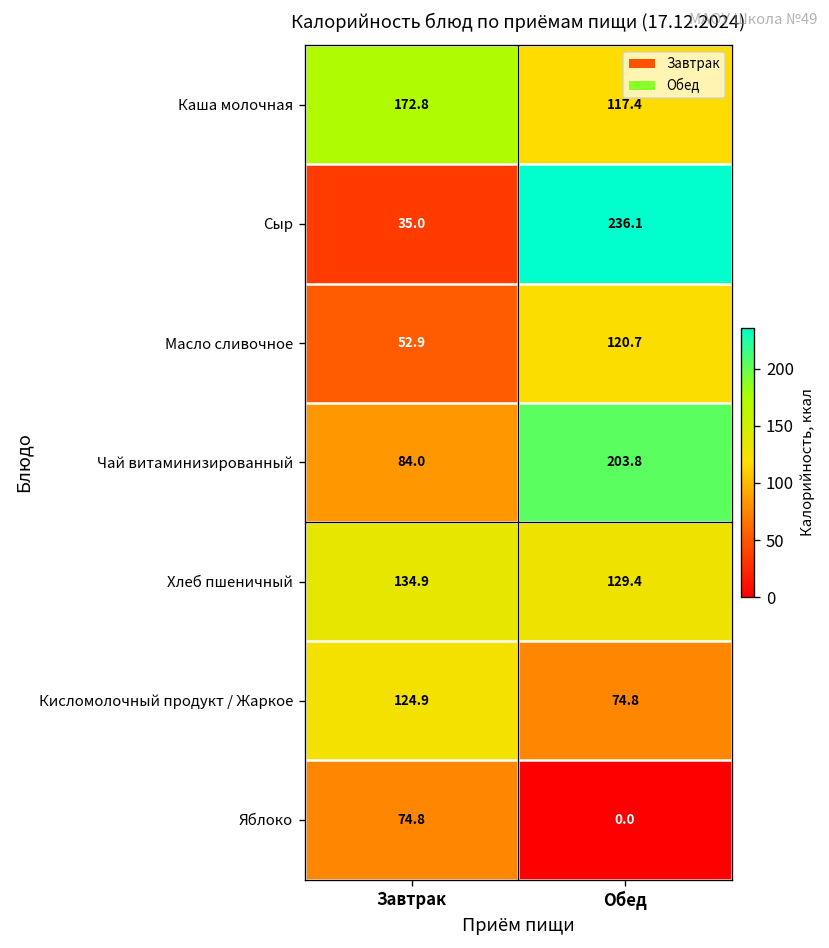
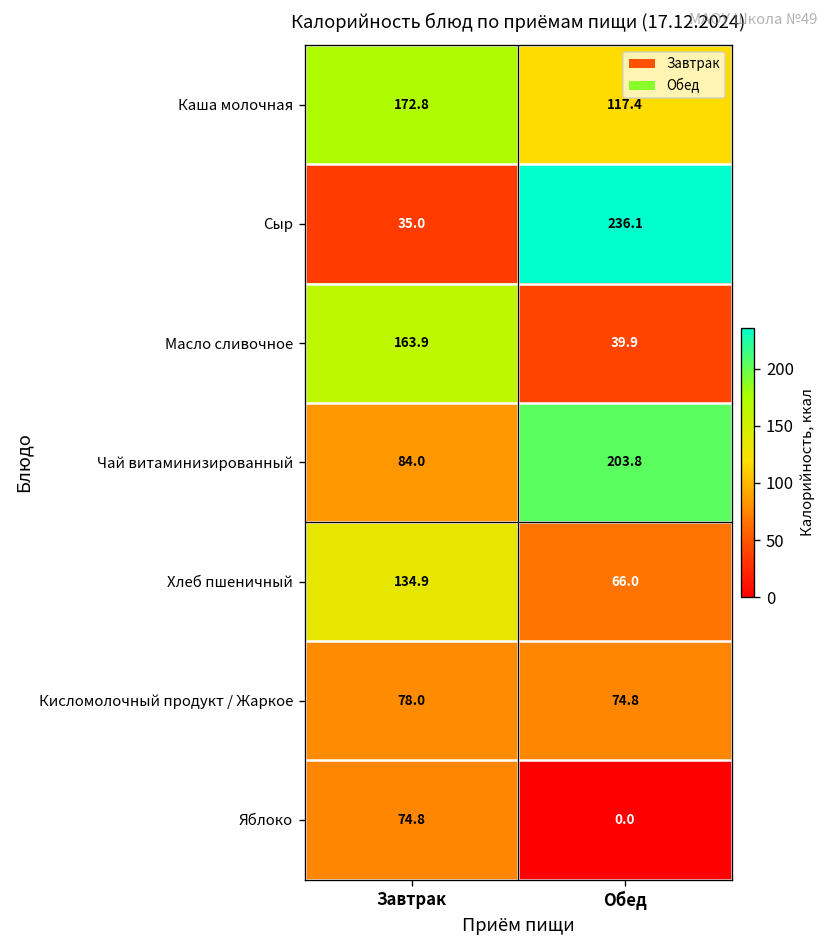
  {
    "Каша молочная": {
      "Завтрак": 172.8,
      "Обед": 117.4
    },
    "Сыр": {
      "Завтрак": 35.0,
      "Обед": 236.1
    },
    "Масло сливочное": {
-     "Завтрак": 52.9,
-     "Обед": 120.7
+     "Завтрак": 163.9,
+     "Обед": 39.9
    },
    "Чай витаминизированный": {
      "Завтрак": 84.0,
      "Обед": 203.8
    },
    "Хлеб пшеничный": {
      "Завтрак": 134.9,
-     "Обед": 129.4
+     "Обед": 66.0
    },
    "Кисломолочный продукт / Жаркое": {
-     "Завтрак": 124.9,
+     "Завтрак": 78.0,
      "Обед": 74.8
    },
    "Яблоко": {
      "Завтрак": 74.8,
      "Обед": 0.0
    }
  }
